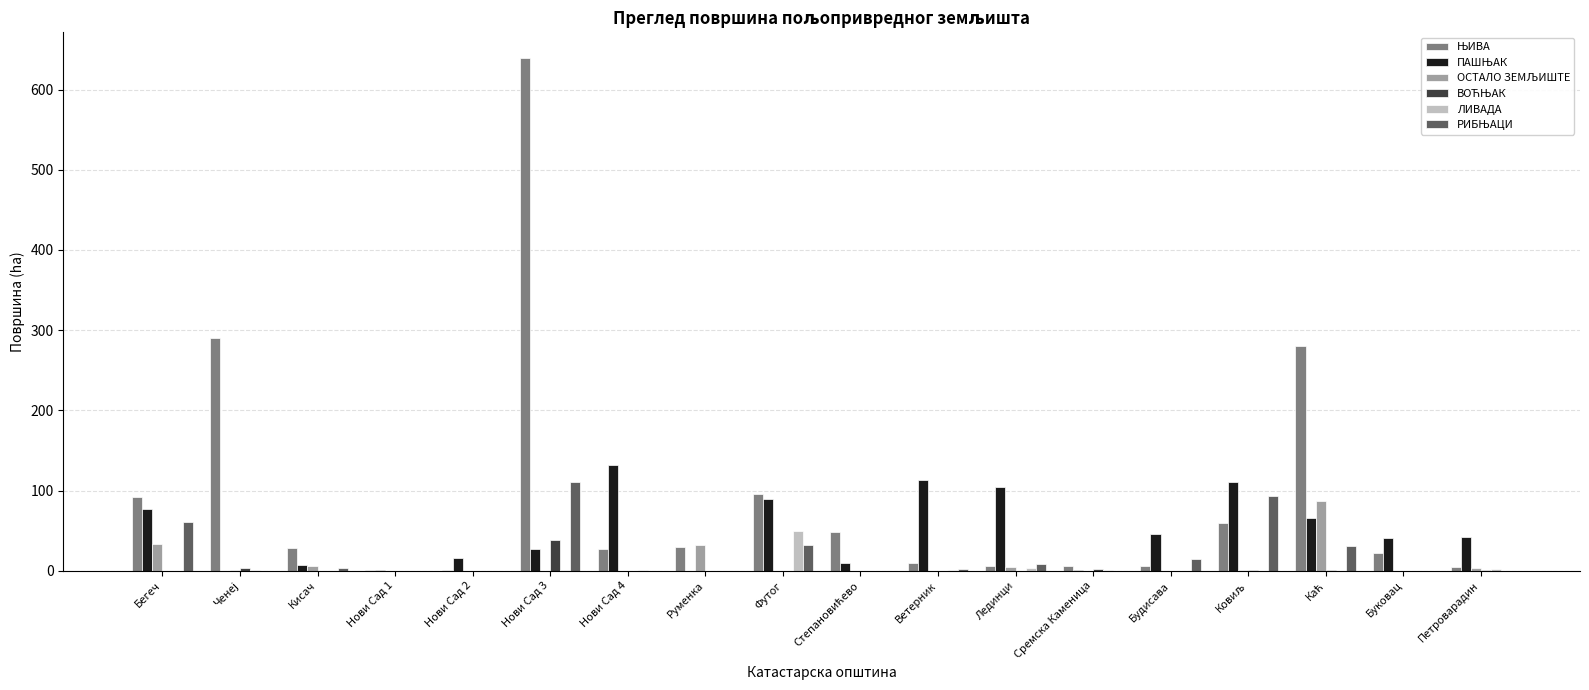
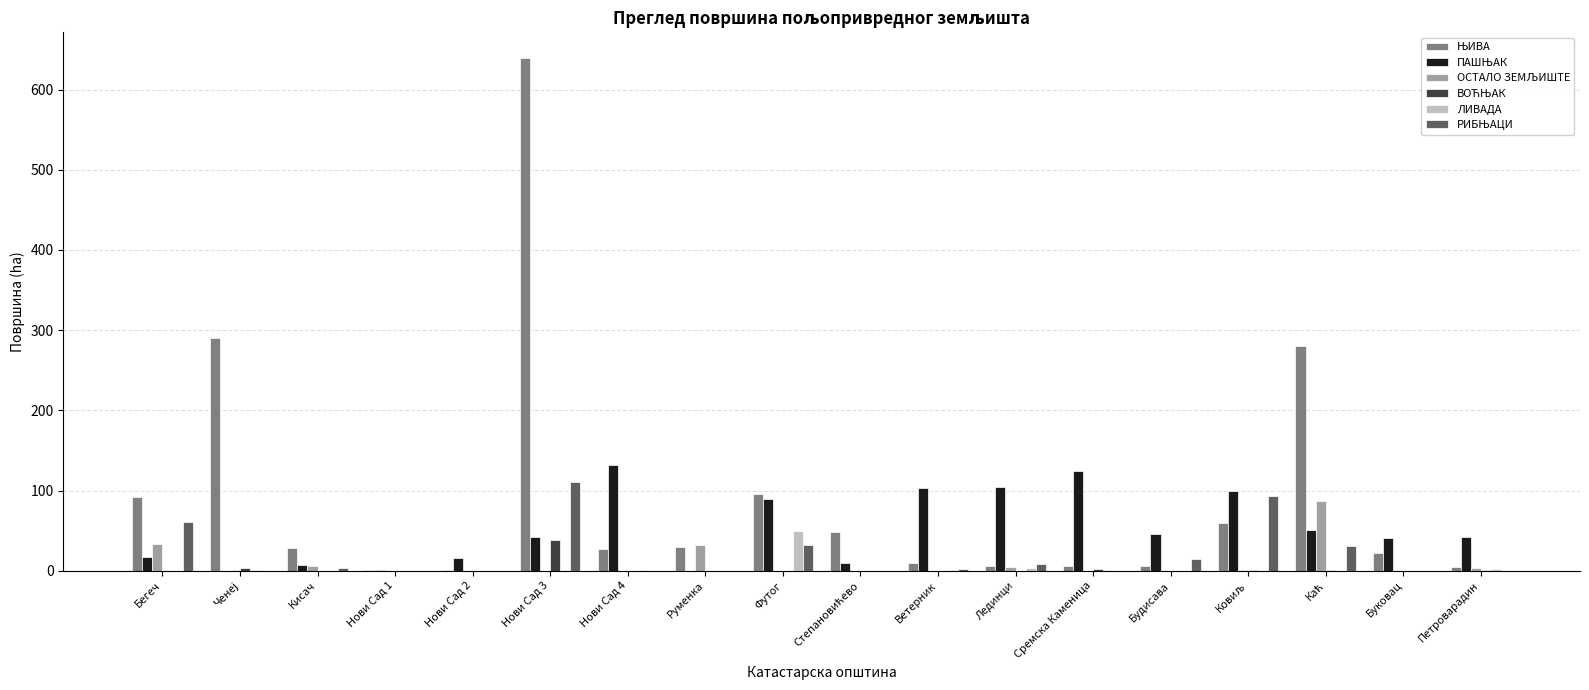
  {
    "ПАШЊАК": {
-     "Бегеч": 80,
+     "Бегеч": 20,
      "Кисач": 10,
      "Нови Сад 2": 20,
-     "Нови Сад 3": 30,
+     "Нови Сад 3": 40,
      "Нови Сад 4": 130,
      "Футог": 90,
      "Степановићево": 10,
-     "Ветерник": 110,
+     "Ветерник": 100,
      "Лединци": 100,
-     "Сремска Каменица": 0,
+     "Сремска Каменица": 120,
      "Будисава": 50,
-     "Ковиљ": 110,
-     "Каћ": 70,
+     "Ковиљ": 100,
+     "Каћ": 50,
      "Буковац": 40,
      "Петроварадин": 40
    }
  }
